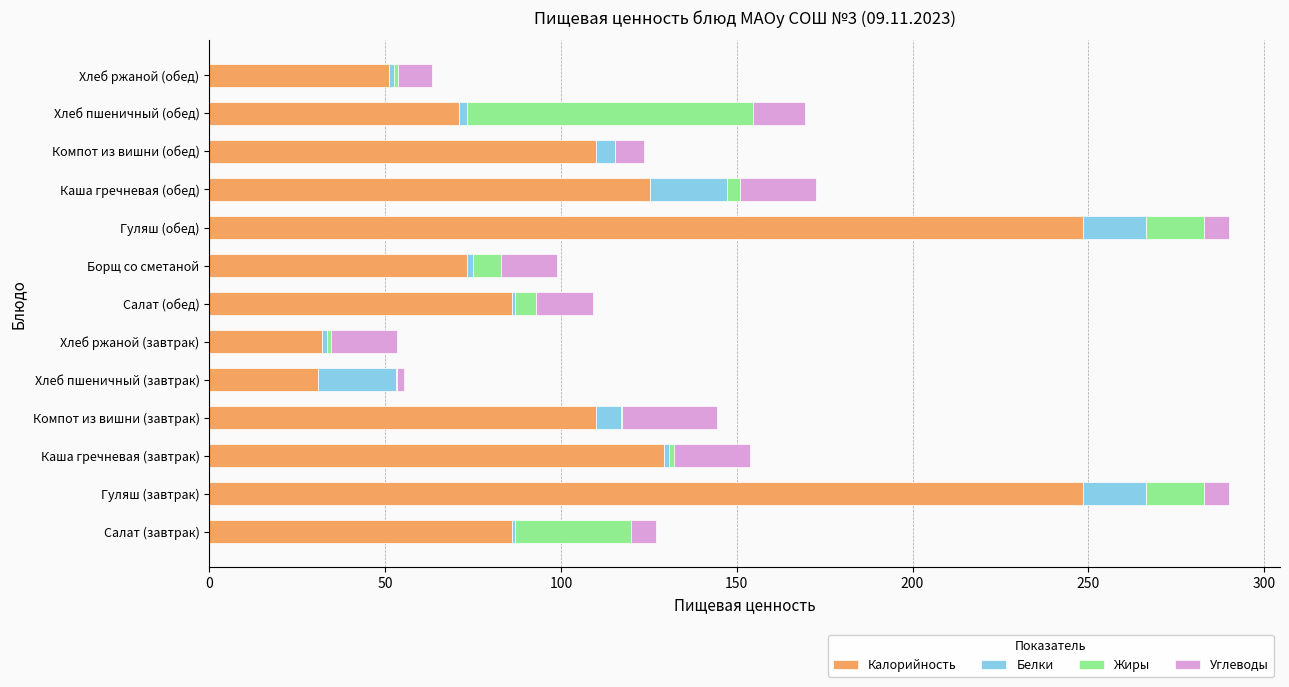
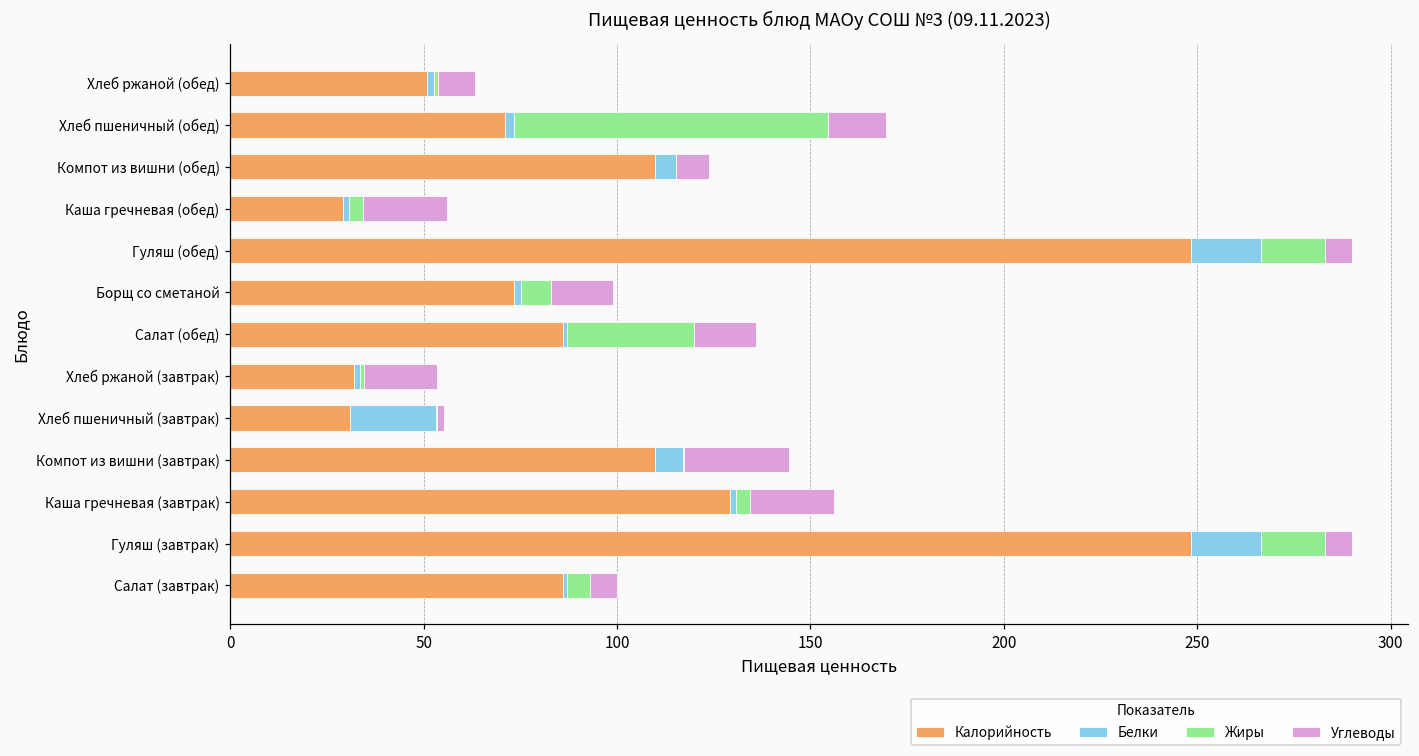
  {
    "Калорийность": {
      "Хлеб ржаной (обед)": 51,
      "Хлеб пшеничный (обед)": 71,
      "Компот из вишни (обед)": 110,
-     "Каша гречневая (обед)": 125,
+     "Каша гречневая (обед)": 29,
      "Гуляш (обед)": 249,
      "Борщ со сметаной": 73,
      "Салат (обед)": 86,
      "Хлеб ржаной (завтрак)": 32,
      "Хлеб пшеничный (завтрак)": 31,
      "Компот из вишни (завтрак)": 110,
      "Каша гречневая (завтрак)": 129,
      "Гуляш (завтрак)": 249,
      "Салат (завтрак)": 86
    },
    "Белки": {
      "Хлеб ржаной (обед)": 2,
      "Хлеб пшеничный (обед)": 2,
      "Компот из вишни (обед)": 5,
-     "Каша гречневая (обед)": 22,
+     "Каша гречневая (обед)": 2,
      "Гуляш (обед)": 18,
      "Борщ со сметаной": 2,
      "Салат (обед)": 1,
      "Хлеб ржаной (завтрак)": 2,
      "Хлеб пшеничный (завтрак)": 22,
      "Компот из вишни (завтрак)": 7,
      "Каша гречневая (завтрак)": 2,
      "Гуляш (завтрак)": 18,
      "Салат (завтрак)": 1
    },
    "Жиры": {
      "Хлеб ржаной (обед)": 1,
      "Хлеб пшеничный (обед)": 81,
      "Каша гречневая (обед)": 4,
      "Гуляш (обед)": 17,
      "Борщ со сметаной": 8,
-     "Салат (обед)": 6,
+     "Салат (обед)": 33,
      "Хлеб ржаной (завтрак)": 1,
-     "Каша гречневая (завтрак)": 1,
+     "Каша гречневая (завтрак)": 4,
      "Гуляш (завтрак)": 17,
-     "Салат (завтрак)": 33
+     "Салат (завтрак)": 6
    },
    "Углеводы": {
      "Хлеб ржаной (обед)": 10,
      "Хлеб пшеничный (обед)": 15,
      "Компот из вишни (обед)": 8,
      "Каша гречневая (обед)": 22,
      "Гуляш (обед)": 7,
      "Борщ со сметаной": 16,
      "Салат (обед)": 16,
      "Хлеб ржаной (завтрак)": 19,
      "Хлеб пшеничный (завтрак)": 2,
      "Компот из вишни (завтрак)": 27,
      "Каша гречневая (завтрак)": 22,
      "Гуляш (завтрак)": 7,
      "Салат (завтрак)": 7
    }
  }
